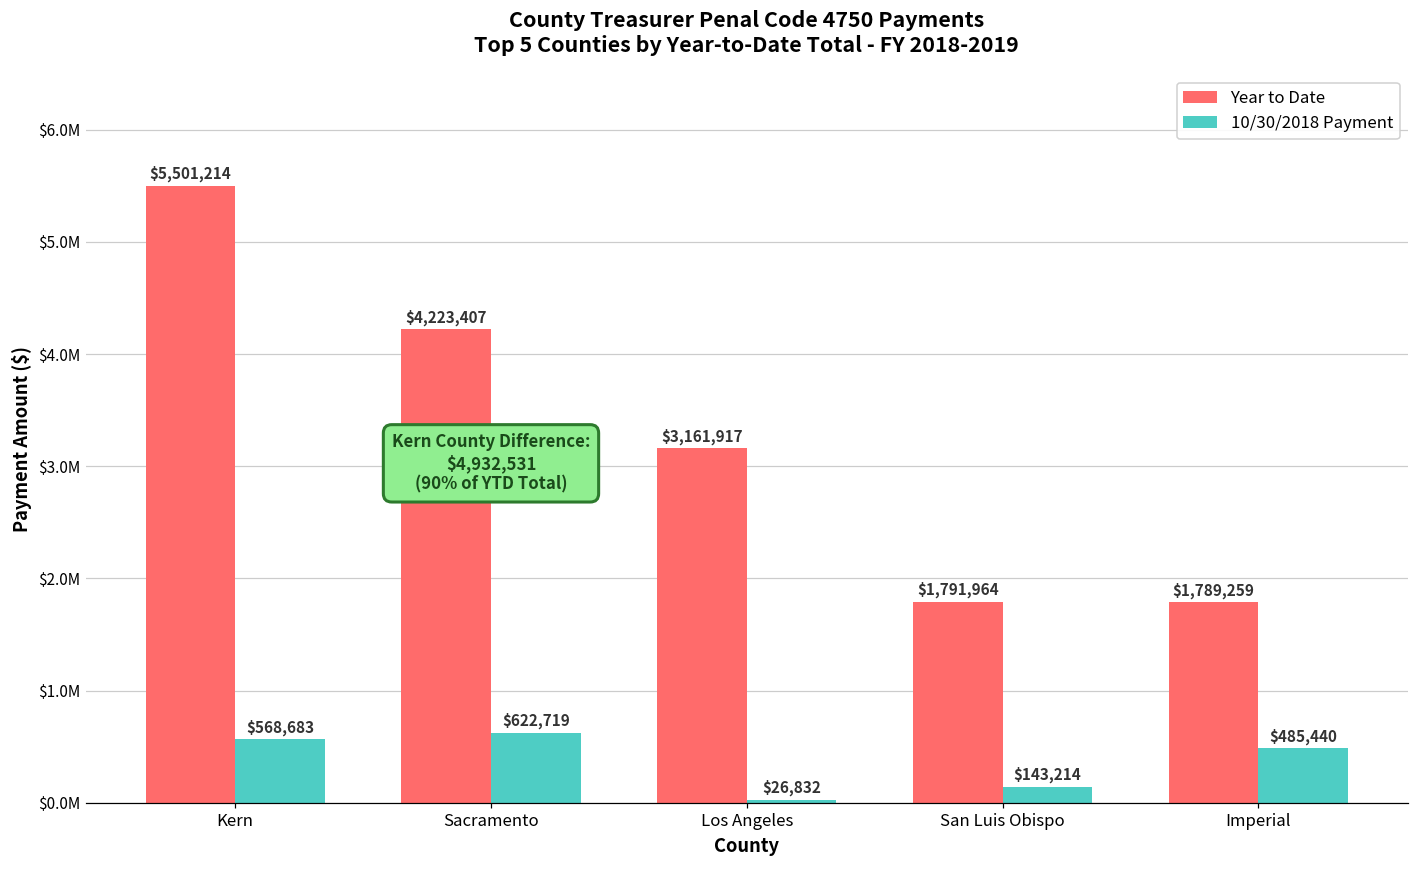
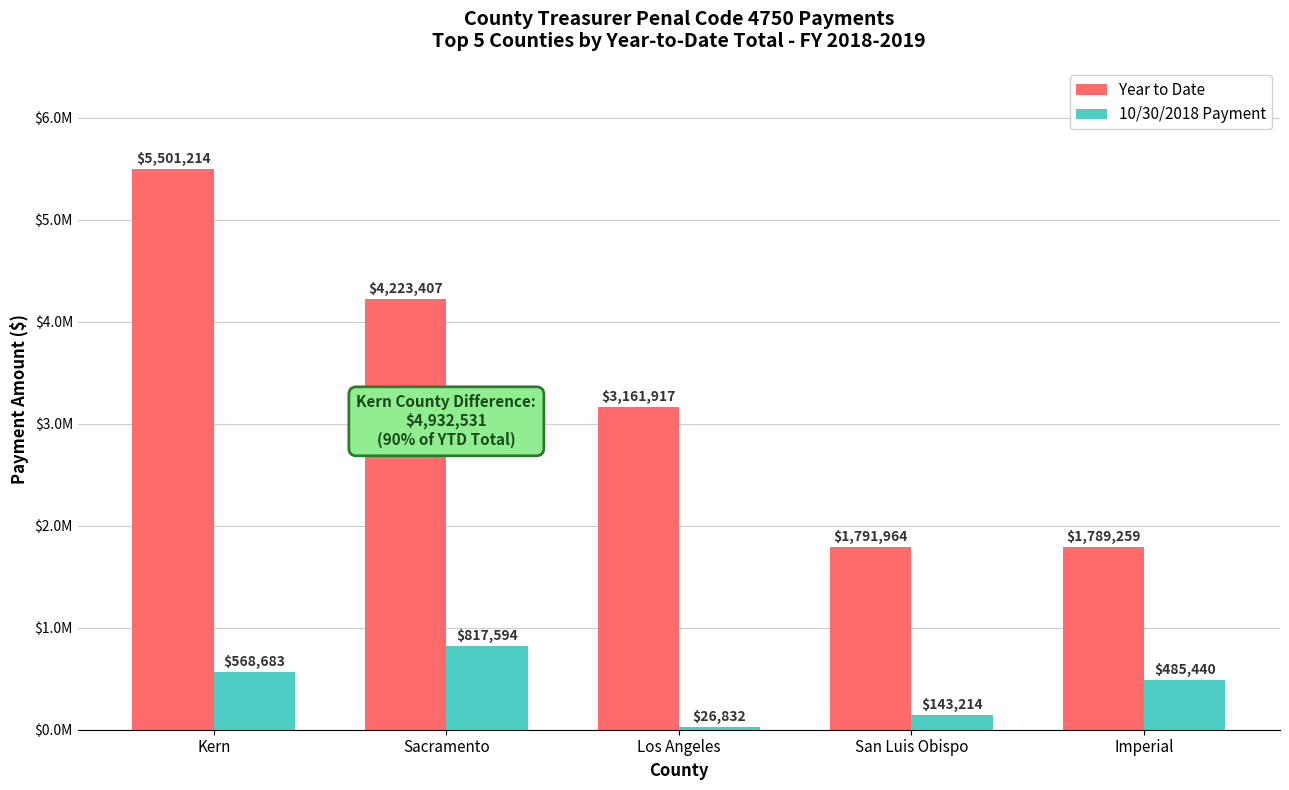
  {
    "Year to Date": {
      "Kern": "$5,501,214",
      "Sacramento": "$4,223,407",
      "Los Angeles": "$3,161,917",
      "San Luis Obispo": "$1,791,964",
      "Imperial": "$1,789,259"
    },
    "10/30/2018 Payment": {
      "Kern": "$568,683",
-     "Sacramento": "$622,719",
+     "Sacramento": "$817,594",
      "Los Angeles": "$26,832",
      "San Luis Obispo": "$143,214",
      "Imperial": "$485,440"
    }
  }
